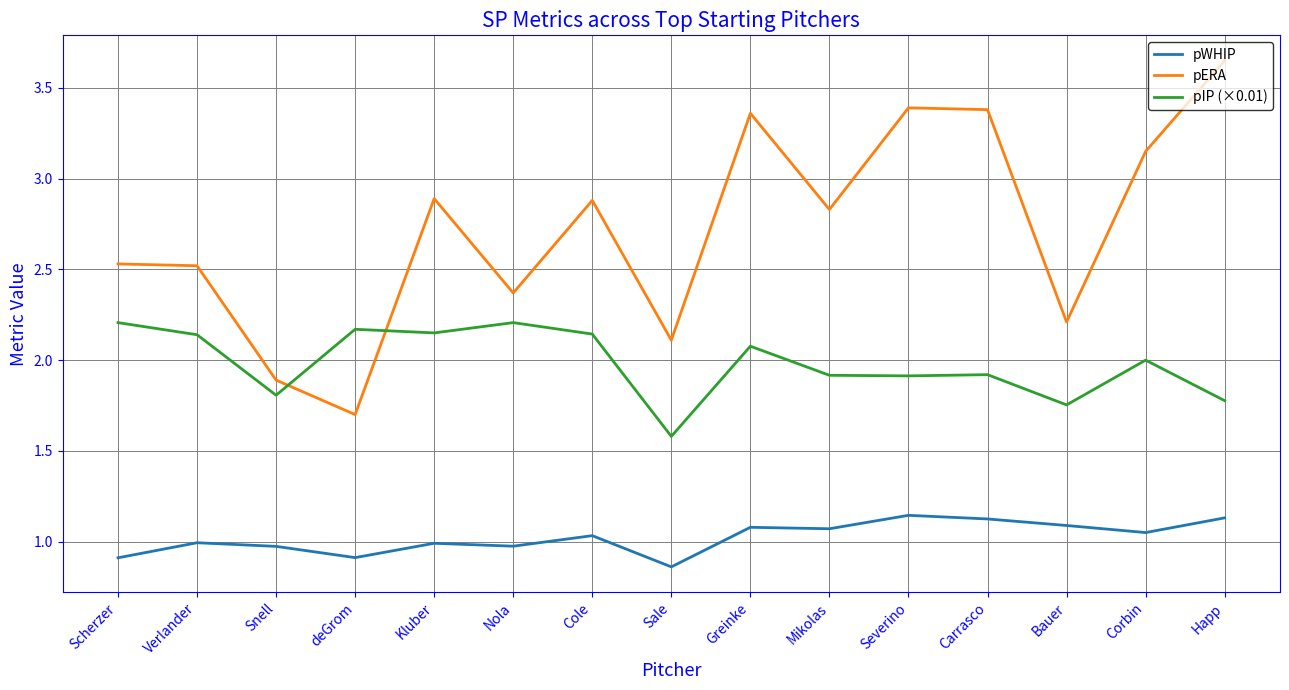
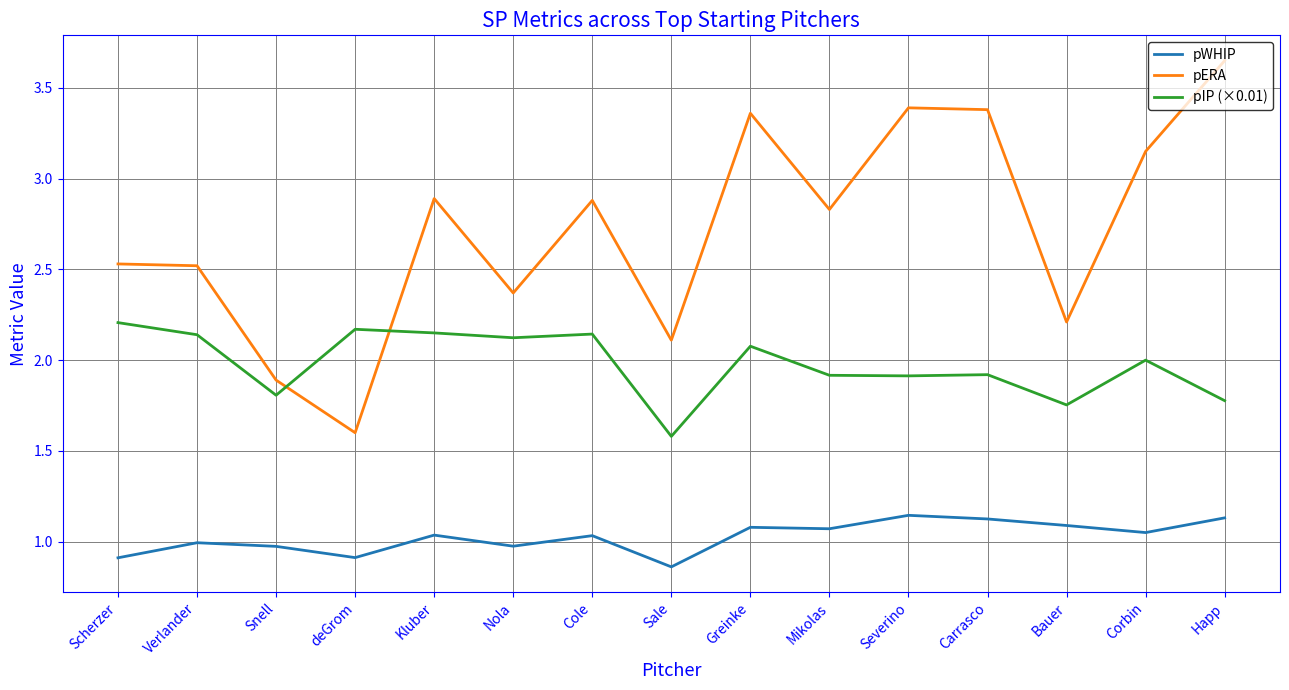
  {
    "pWHIP": {
      "Scherzer": 0.91,
      "Verlander": 0.99,
      "Snell": 0.97,
      "deGrom": 0.91,
-     "Kluber": 0.99,
+     "Kluber": 1.04,
      "Nola": 0.98,
      "Cole": 1.03,
      "Sale": 0.86,
      "Greinke": 1.08,
      "Mikolas": 1.07,
      "Severino": 1.15,
      "Carrasco": 1.13,
      "Bauer": 1.09,
      "Corbin": 1.05,
      "Happ": 1.13
    },
    "pERA": {
      "Scherzer": 2.53,
      "Verlander": 2.52,
      "Snell": 1.9,
-     "deGrom": 1.7,
+     "deGrom": 1.6,
      "Kluber": 2.9,
      "Nola": 2.37,
      "Cole": 2.88,
      "Sale": 2.1,
      "Greinke": 3.36,
      "Mikolas": 2.83,
      "Severino": 3.4,
      "Carrasco": 3.38,
      "Bauer": 2.2,
      "Corbin": 3.15
    },
    "pIP (×0.01)": {
      "Scherzer": 2.21,
      "Verlander": 2.14,
      "Snell": 1.81,
      "deGrom": 2.17,
      "Kluber": 2.15,
-     "Nola": 2.21,
+     "Nola": 2.12,
      "Cole": 2.14,
      "Sale": 1.58,
      "Greinke": 2.08,
      "Mikolas": 1.92,
      "Severino": 1.91,
      "Carrasco": 1.92,
      "Bauer": 1.75,
      "Corbin": 2.00,
      "Happ": 1.78
    }
  }
